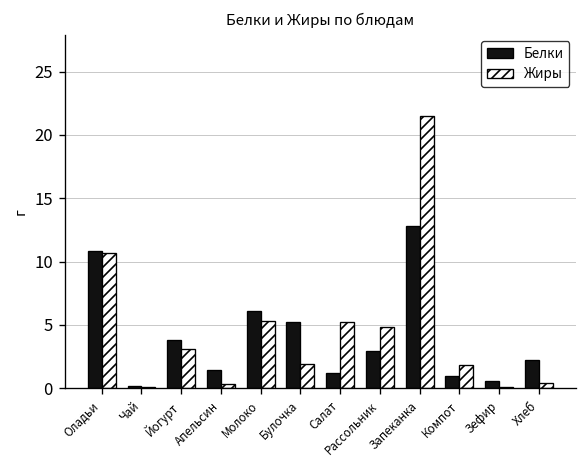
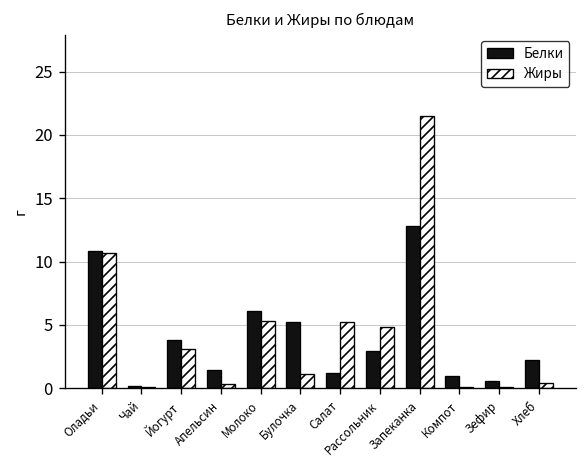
  {
    "Белки": {
      "Оладьи": 10.8,
      "Йогурт": 3.8,
      "Апельсин": 1.4,
      "Молоко": 6.1,
      "Булочка": 5.2,
      "Салат": 1.2,
      "Рассольник": 2.9,
      "Запеканка": 12.8,
      "Компот": 1.0,
      "Зефир": 0.6,
      "Хлеб": 2.2
    },
    "Жиры": {
      "Оладьи": 10.7,
      "Йогурт": 3.1,
      "Апельсин": 0.3,
      "Молоко": 5.3,
-     "Булочка": 1.9,
+     "Булочка": 1.1,
      "Салат": 5.2,
      "Рассольник": 4.8,
      "Запеканка": 21.5,
-     "Компот": 1.8,
+     "Компот": 0.1,
      "Хлеб": 0.4
    }
  }
